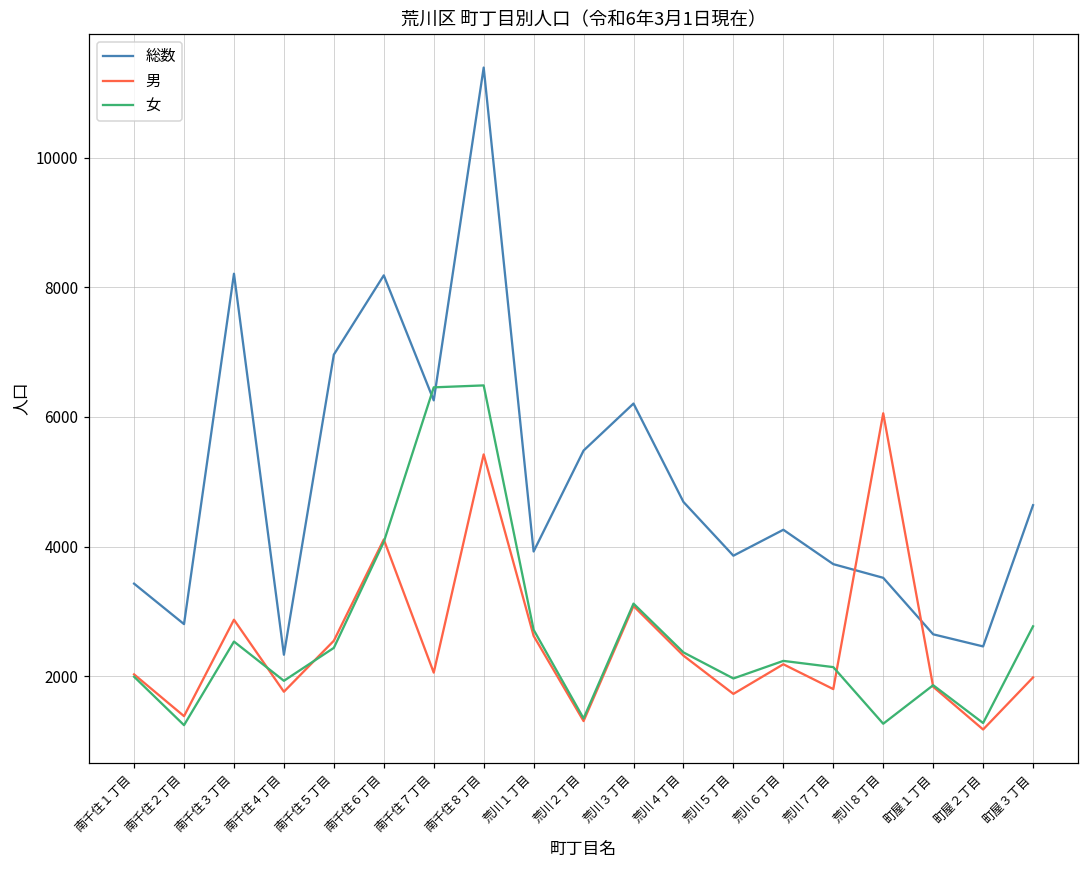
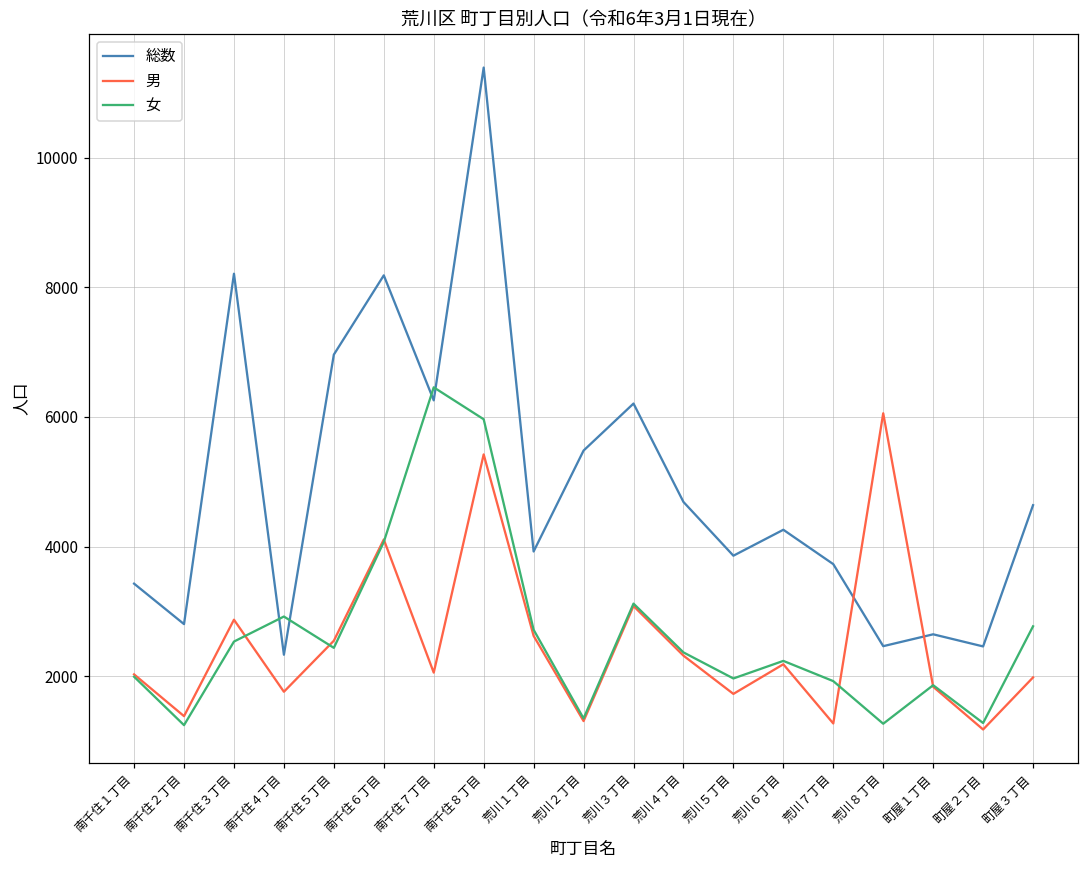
  {
    "総数": {
      "南千住１丁目": 3400,
      "南千住２丁目": 2800,
      "南千住３丁目": 8200,
      "南千住４丁目": 2300,
      "南千住５丁目": 7000,
      "南千住６丁目": 8200,
      "南千住７丁目": 6300,
      "南千住８丁目": 11400,
      "荒川１丁目": 3900,
      "荒川２丁目": 5500,
      "荒川３丁目": 6200,
      "荒川４丁目": 4700,
      "荒川５丁目": 3900,
      "荒川６丁目": 4300,
      "荒川７丁目": 3700,
-     "荒川８丁目": 3500,
+     "荒川８丁目": 2500,
      "町屋１丁目": 2600,
      "町屋２丁目": 2500,
      "町屋３丁目": 4600
    },
    "男": {
      "南千住２丁目": 1400,
      "南千住３丁目": 2900,
      "南千住４丁目": 1800,
      "南千住５丁目": 2600,
      "南千住７丁目": 2100,
      "南千住８丁目": 5400,
      "荒川１丁目": 2600,
      "荒川４丁目": 2300,
      "荒川５丁目": 1700,
      "荒川６丁目": 2200,
-     "荒川７丁目": 1800,
+     "荒川７丁目": 1300,
      "荒川８丁目": 6100,
      "町屋２丁目": 1200,
      "町屋３丁目": 2000
    },
    "女": {
      "南千住２丁目": 1200,
      "南千住３丁目": 2500,
-     "南千住４丁目": 1900,
+     "南千住４丁目": 2900,
      "南千住５丁目": 2400,
      "南千住７丁目": 6500,
-     "南千住８丁目": 6500,
+     "南千住８丁目": 6000,
      "荒川１丁目": 2700,
      "荒川４丁目": 2400,
      "荒川５丁目": 2000,
      "荒川６丁目": 2200,
-     "荒川７丁目": 2100,
+     "荒川７丁目": 1900,
      "荒川８丁目": 1300,
      "町屋２丁目": 1300,
      "町屋３丁目": 2800
    }
  }
